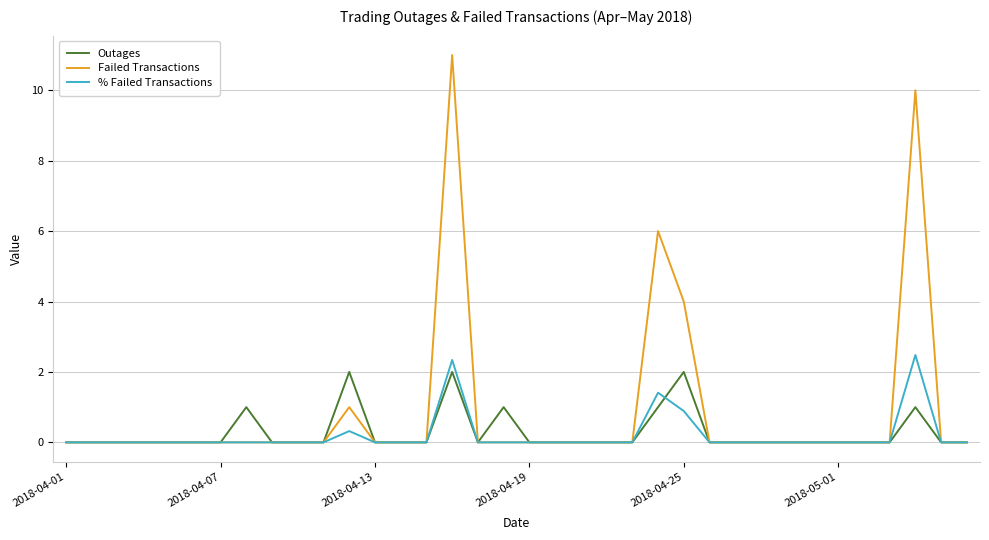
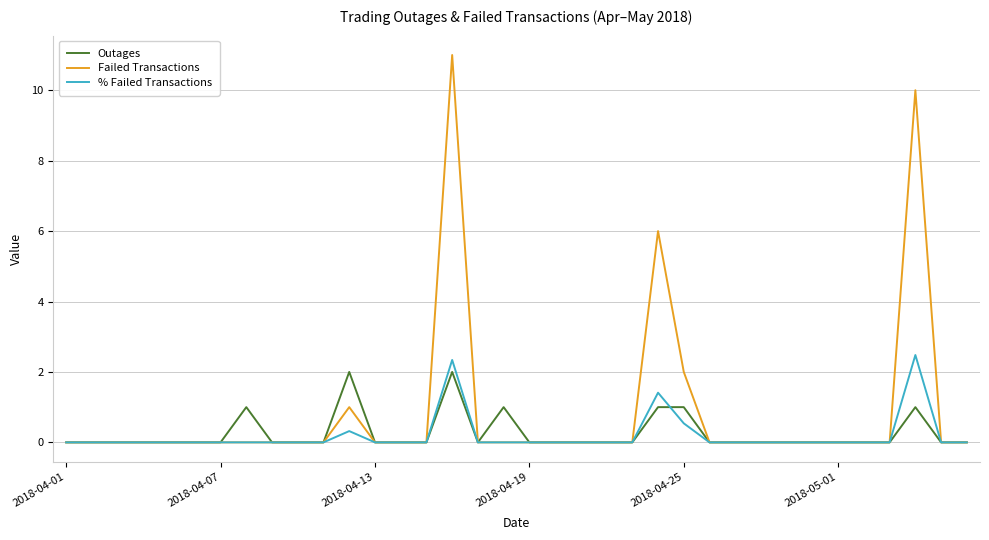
  {
    "Outages": {
-     "2018-04-25": 2
+     "2018-04-25": 1
    },
    "Failed Transactions": {
-     "2018-04-25": 4
+     "2018-04-25": 2
    },
    "% Failed Transactions": {
-     "2018-04-25": 0.9
+     "2018-04-25": 0.5
    }
  }
